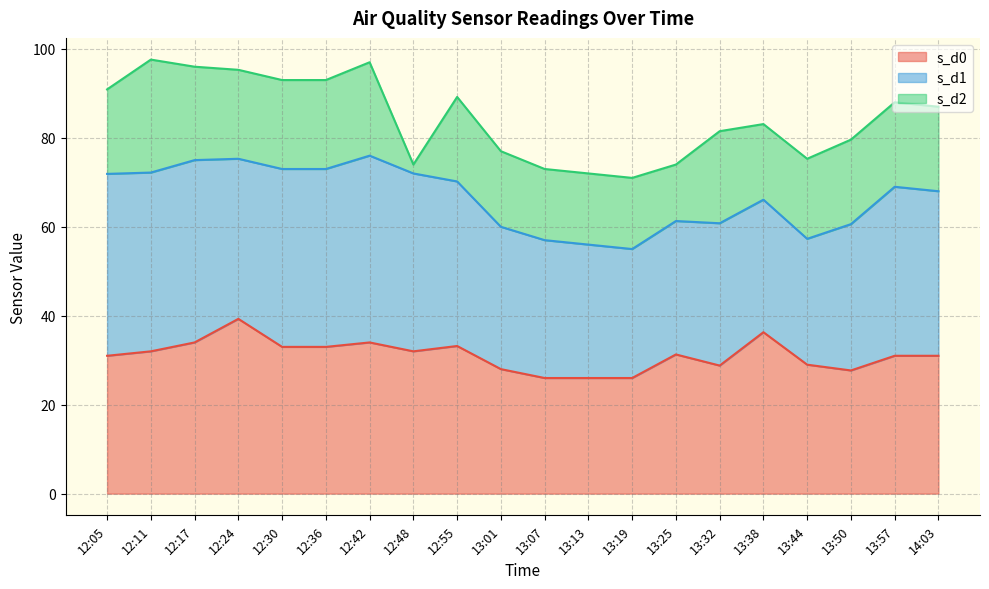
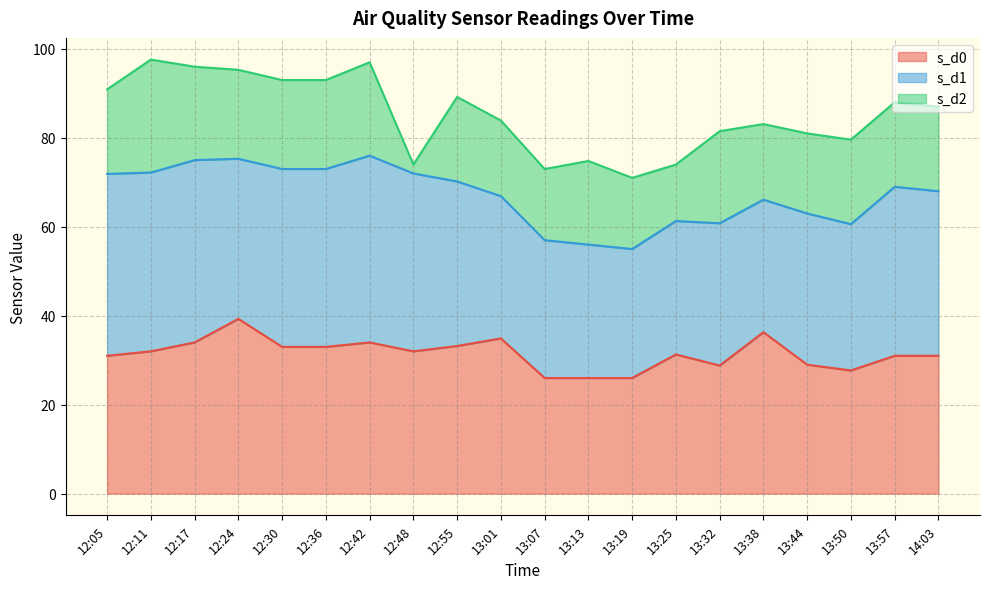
  {
    "s_d0": {
      "12:05": 31,
      "12:11": 32,
      "12:17": 34,
      "12:24": 39,
      "12:30": 33,
      "12:36": 33,
      "12:42": 34,
      "12:48": 32,
      "12:55": 33,
-     "13:01": 28,
+     "13:01": 35,
      "13:07": 26,
      "13:13": 26,
      "13:19": 26,
      "13:25": 31,
      "13:32": 29,
      "13:38": 36,
      "13:44": 29,
      "13:50": 28,
      "13:57": 31,
      "14:03": 31
    },
    "s_d1": {
      "12:05": 41,
      "12:11": 40,
      "12:17": 41,
      "12:24": 36,
      "12:30": 40,
      "12:36": 40,
      "12:42": 42,
      "12:48": 40,
      "12:55": 37,
      "13:01": 32,
      "13:07": 31,
      "13:13": 30,
      "13:19": 29,
      "13:25": 30,
      "13:32": 32,
      "13:38": 30,
-     "13:44": 28,
+     "13:44": 34,
      "13:50": 33,
      "13:57": 38,
      "14:03": 37
    },
    "s_d2": {
      "12:05": 19,
      "12:11": 25,
      "12:17": 21,
      "12:24": 20,
      "12:30": 20,
      "12:36": 20,
      "12:42": 21,
      "12:48": 2,
      "12:55": 19,
      "13:01": 17,
      "13:07": 16,
-     "13:13": 16,
+     "13:13": 19,
      "13:19": 16,
      "13:25": 13,
      "13:32": 21,
      "13:38": 17,
      "13:44": 18,
      "13:50": 19
    }
  }
